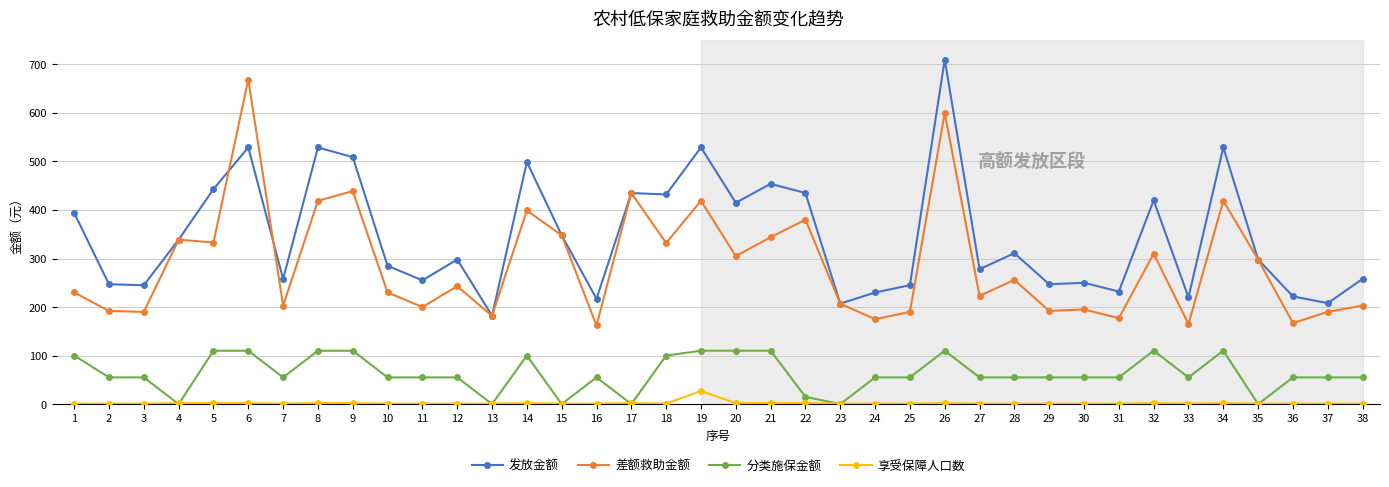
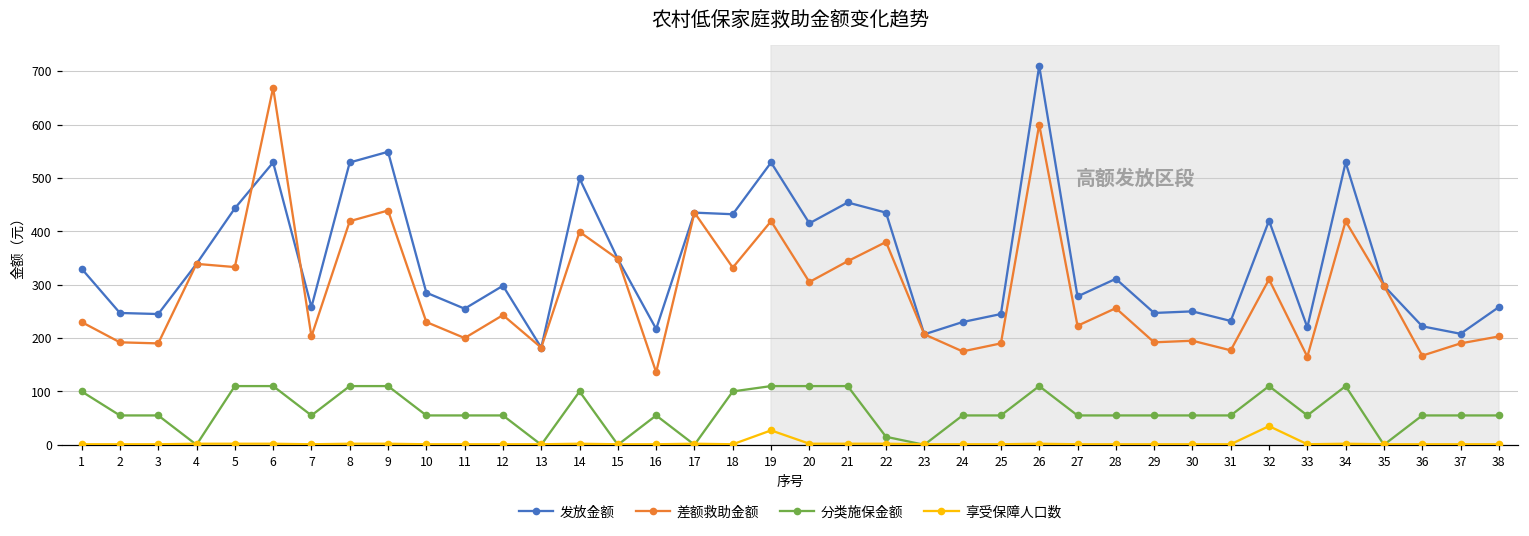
  {
    "发放金额": {
-     "1": 390,
+     "1": 330,
      "2": 250,
      "3": 250,
      "5": 440,
      "6": 530,
      "7": 260,
      "8": 530,
-     "9": 510,
+     "9": 550,
      "10": 290,
      "11": 260,
      "12": 300,
      "14": 500,
      "16": 220,
      "18": 430,
      "19": 530,
      "20": 420,
      "21": 450,
      "22": 440,
      "24": 230,
      "25": 250,
      "26": 710,
      "27": 280,
      "28": 310,
      "29": 250,
      "30": 250,
      "31": 230,
      "32": 420,
      "33": 220,
      "34": 530,
      "36": 220,
      "37": 210,
      "38": 260
    },
    "差额救助金额": {
      "1": 230,
      "2": 190,
      "3": 190,
      "5": 330,
      "6": 670,
      "7": 200,
      "8": 420,
      "9": 440,
      "10": 230,
      "11": 200,
      "12": 240,
      "14": 400,
-     "16": 160,
+     "16": 140,
      "18": 330,
      "19": 420,
      "20": 310,
      "21": 340,
      "22": 380,
      "24": 180,
      "25": 190,
      "26": 600,
      "27": 220,
      "28": 260,
      "29": 190,
      "30": 200,
      "31": 180,
      "32": 310,
      "33": 170,
      "34": 420,
      "36": 170,
      "37": 190,
      "38": 200
    },
    "分类施保金额": {
      "1": 100,
      "2": 60,
      "3": 60,
      "5": 110,
      "6": 110,
      "7": 60,
      "8": 110,
      "9": 110,
      "10": 60,
      "11": 60,
      "12": 60,
      "14": 100,
      "16": 60,
      "18": 100,
      "19": 110,
      "20": 110,
      "21": 110,
      "22": 20,
      "24": 60,
      "25": 60,
      "26": 110,
      "27": 60,
      "28": 60,
      "29": 60,
      "30": 60,
      "31": 60,
      "32": 110,
      "33": 60,
      "34": 110,
      "36": 60,
      "37": 60,
      "38": 60
    },
    "享受保障人口数": {
      "1": 0,
      "2": 0,
      "3": 0,
      "5": 0,
      "6": 0,
      "7": 0,
      "8": 0,
      "9": 0,
      "10": 0,
      "11": 0,
      "12": 0,
      "14": 0,
      "16": 0,
      "18": 0,
      "19": 30,
      "20": 0,
      "21": 0,
      "22": 0,
      "24": 0,
      "25": 0,
      "26": 0,
      "27": 0,
      "28": 0,
      "29": 0,
      "30": 0,
      "31": 0,
-     "32": 0,
+     "32": 40,
      "33": 0,
      "34": 0,
      "36": 0,
      "37": 0,
      "38": 0
    }
  }
